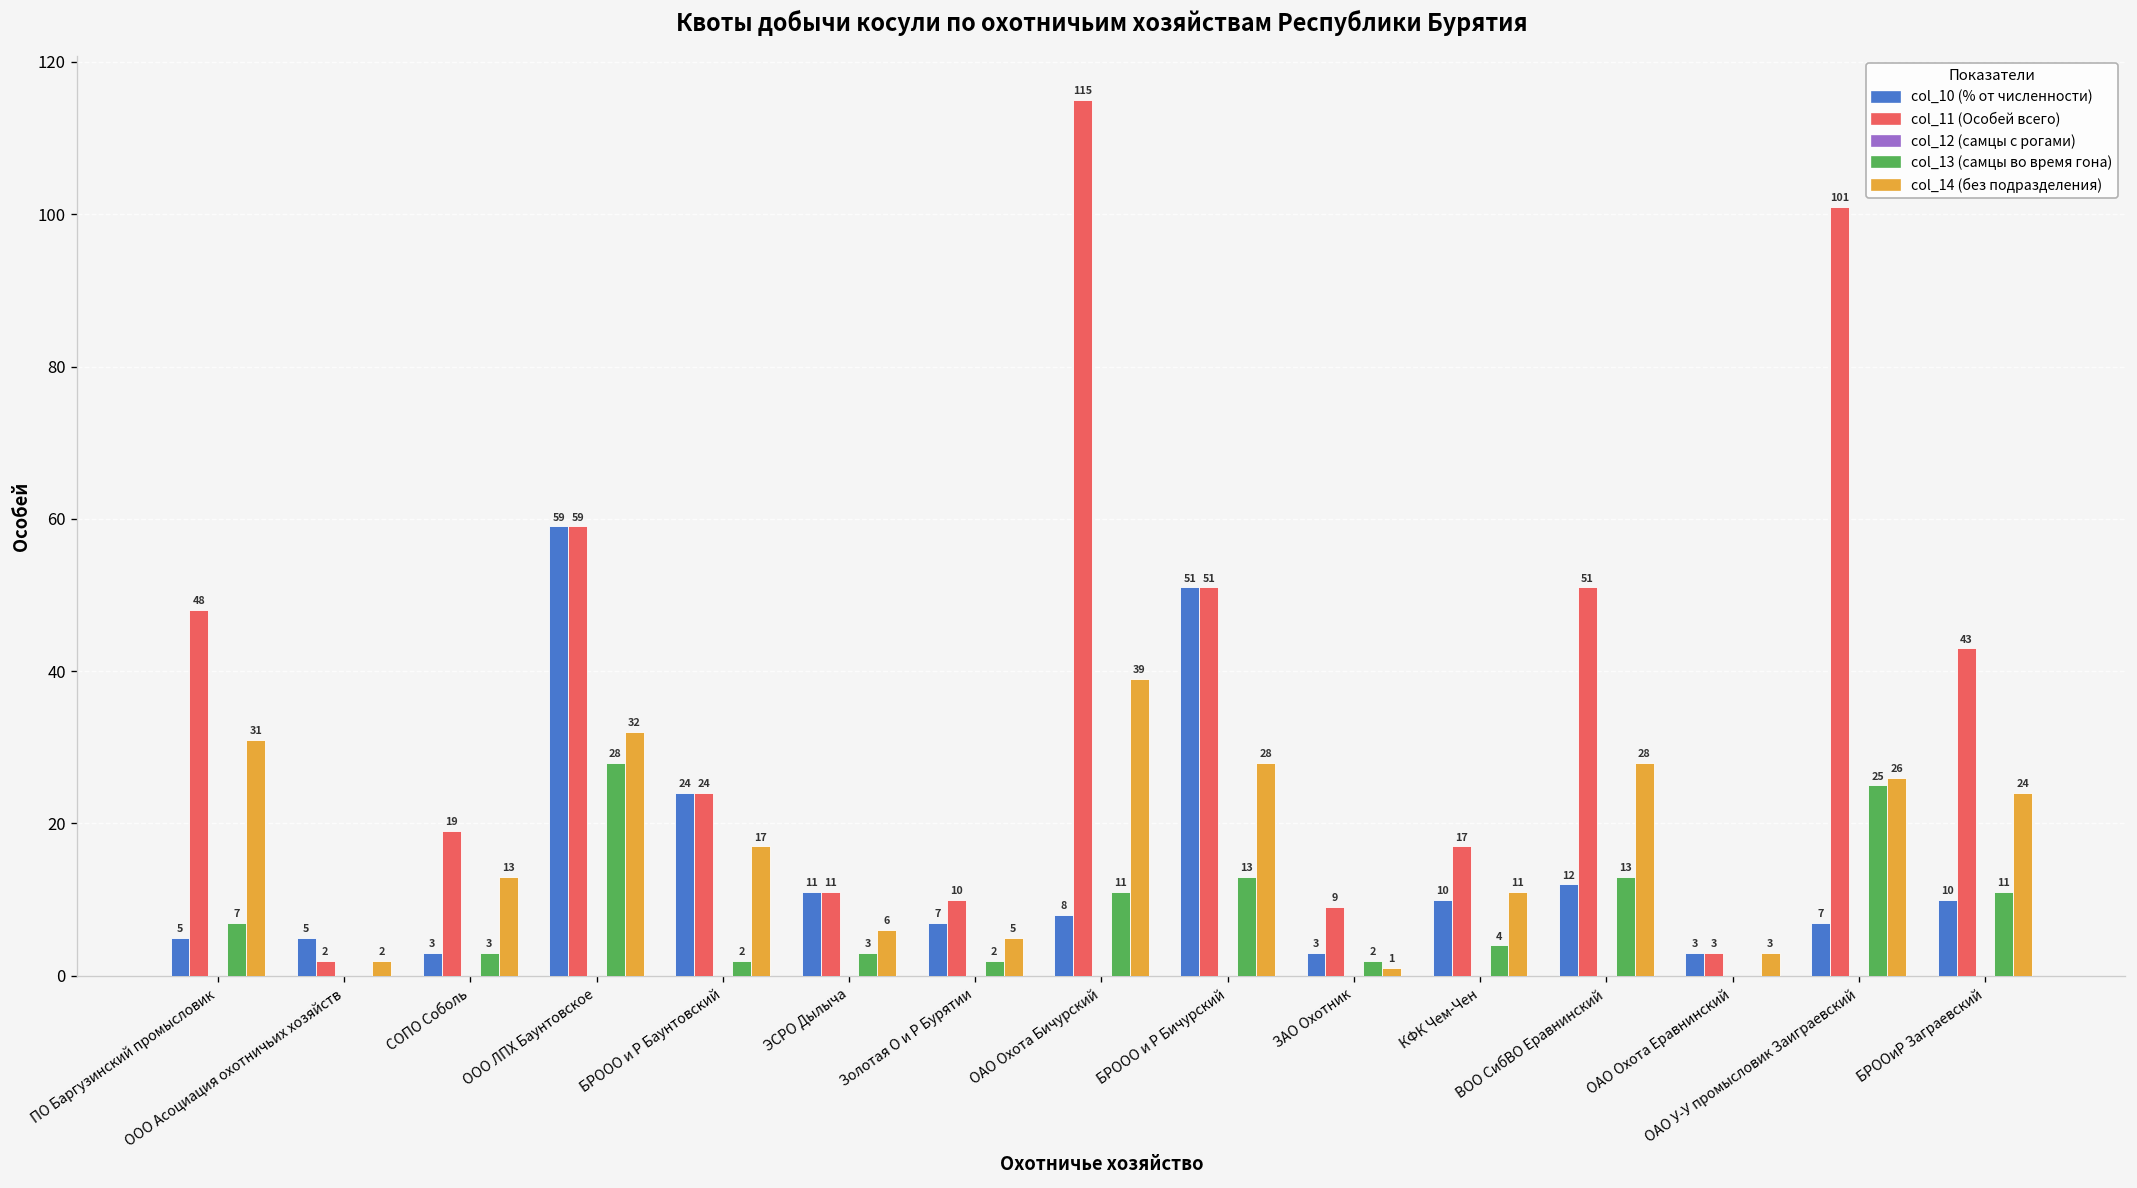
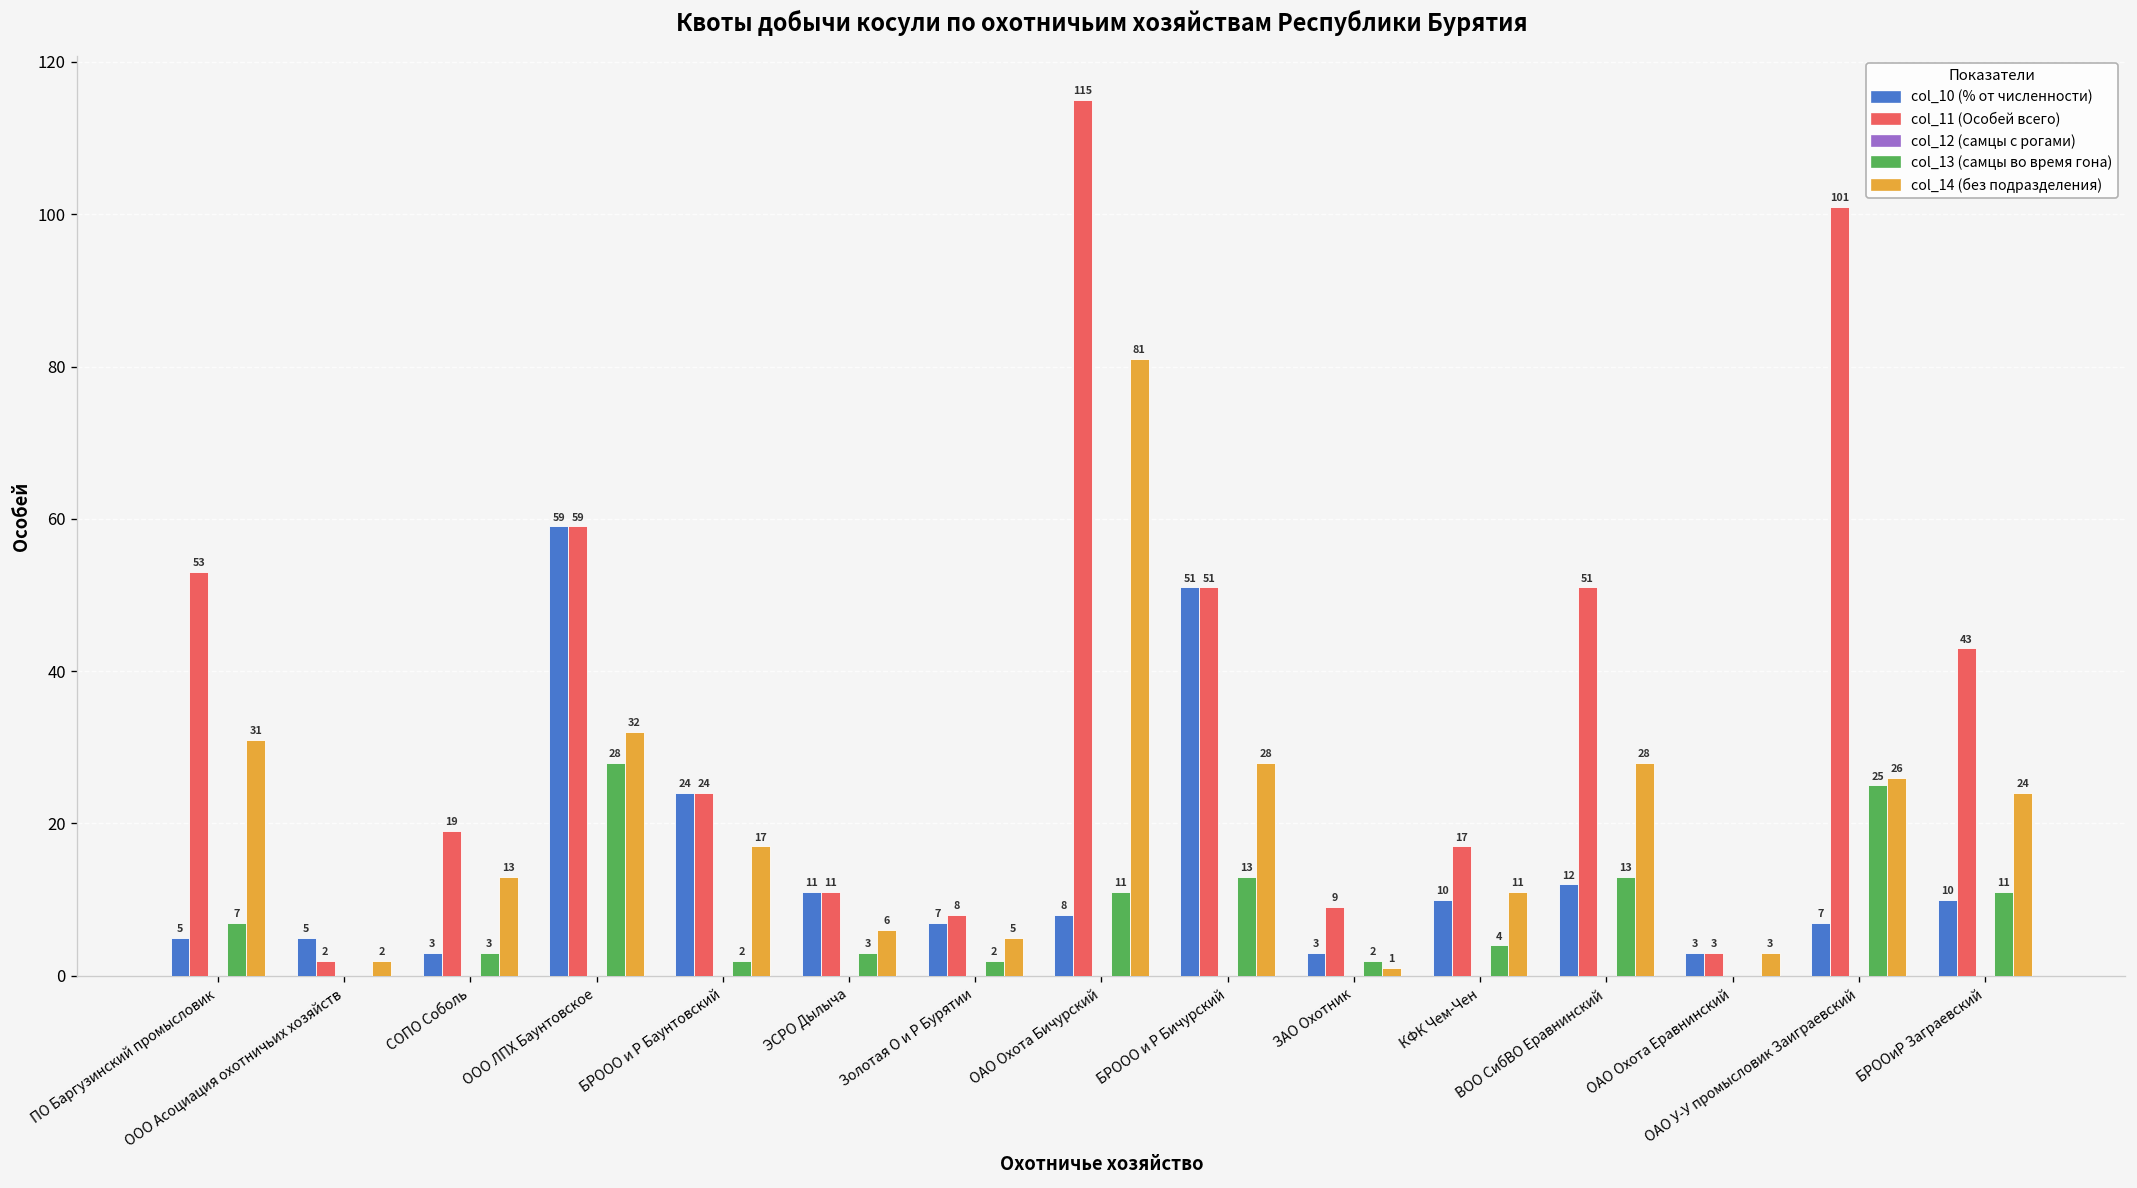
  {
    "col_10 (% от численности)": {
      "ПО Баргузинский промысловик": 5,
      "ООО Асоциация охотничьих хозяйств": 5,
      "СОПО Соболь": 3,
      "ООО ЛПХ Баунтовское": 59,
      "БРООО и Р Баунтовский": 24,
      "ЭСРО Дылыча": 11,
      "Золотая О и Р Бурятии": 7,
      "ОАО Охота Бичурский": 8,
      "БРООО и Р Бичурский": 51,
      "ЗАО Охотник": 3,
      "КФК Чем-Чен": 10,
      "ВОО СибВО Еравнинский": 12,
      "ОАО Охота Еравнинский": 3,
      "ОАО У-У промысловик Заиграевский": 7,
      "БРООиР Заграевский": 10
    },
    "col_11 (Особей всего)": {
-     "ПО Баргузинский промысловик": 48,
+     "ПО Баргузинский промысловик": 53,
      "ООО Асоциация охотничьих хозяйств": 2,
      "СОПО Соболь": 19,
      "ООО ЛПХ Баунтовское": 59,
      "БРООО и Р Баунтовский": 24,
      "ЭСРО Дылыча": 11,
-     "Золотая О и Р Бурятии": 10,
+     "Золотая О и Р Бурятии": 8,
      "ОАО Охота Бичурский": 115,
      "БРООО и Р Бичурский": 51,
      "ЗАО Охотник": 9,
      "КФК Чем-Чен": 17,
      "ВОО СибВО Еравнинский": 51,
      "ОАО Охота Еравнинский": 3,
      "ОАО У-У промысловик Заиграевский": 101,
      "БРООиР Заграевский": 43
    },
    "col_12 (самцы с рогами)": {
      "ПО Баргузинский промысловик": 0,
      "ООО Асоциация охотничьих хозяйств": 0,
      "СОПО Соболь": 0,
      "ООО ЛПХ Баунтовское": 0,
      "БРООО и Р Баунтовский": 0,
      "ЭСРО Дылыча": 0,
      "Золотая О и Р Бурятии": 0,
      "ОАО Охота Бичурский": 0,
      "БРООО и Р Бичурский": 0,
      "ЗАО Охотник": 0,
      "КФК Чем-Чен": 0,
      "ВОО СибВО Еравнинский": 0,
      "ОАО Охота Еравнинский": 0,
      "ОАО У-У промысловик Заиграевский": 0,
      "БРООиР Заграевский": 0
    },
    "col_13 (самцы во время гона)": {
      "ПО Баргузинский промысловик": 7,
      "СОПО Соболь": 3,
      "ООО ЛПХ Баунтовское": 28,
      "БРООО и Р Баунтовский": 2,
      "ЭСРО Дылыча": 3,
      "Золотая О и Р Бурятии": 2,
      "ОАО Охота Бичурский": 11,
      "БРООО и Р Бичурский": 13,
      "ЗАО Охотник": 2,
      "КФК Чем-Чен": 4,
      "ВОО СибВО Еравнинский": 13,
      "ОАО У-У промысловик Заиграевский": 25,
      "БРООиР Заграевский": 11
    },
    "col_14 (без подразделения)": {
      "ПО Баргузинский промысловик": 31,
      "ООО Асоциация охотничьих хозяйств": 2,
      "СОПО Соболь": 13,
      "ООО ЛПХ Баунтовское": 32,
      "БРООО и Р Баунтовский": 17,
      "ЭСРО Дылыча": 6,
      "Золотая О и Р Бурятии": 5,
-     "ОАО Охота Бичурский": 39,
+     "ОАО Охота Бичурский": 81,
      "БРООО и Р Бичурский": 28,
      "ЗАО Охотник": 1,
      "КФК Чем-Чен": 11,
      "ВОО СибВО Еравнинский": 28,
      "ОАО Охота Еравнинский": 3,
      "ОАО У-У промысловик Заиграевский": 26,
      "БРООиР Заграевский": 24
    }
  }
